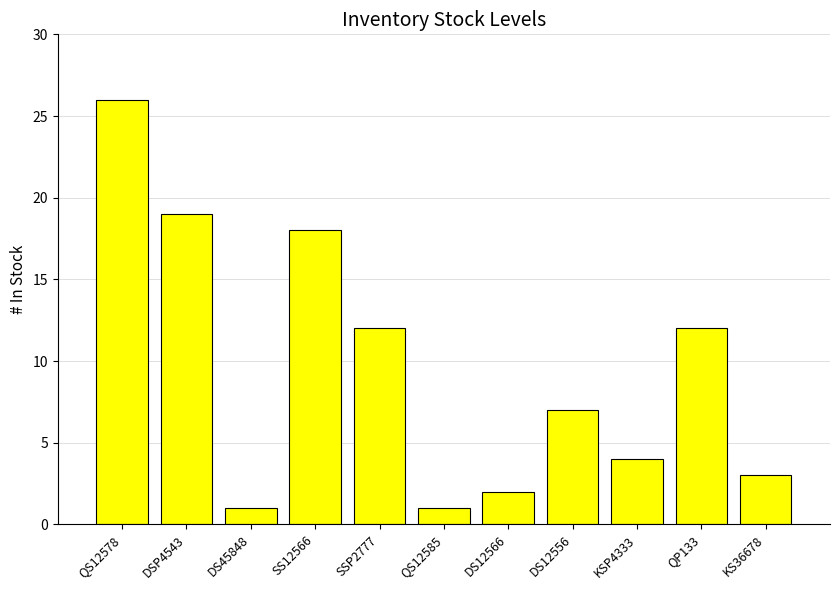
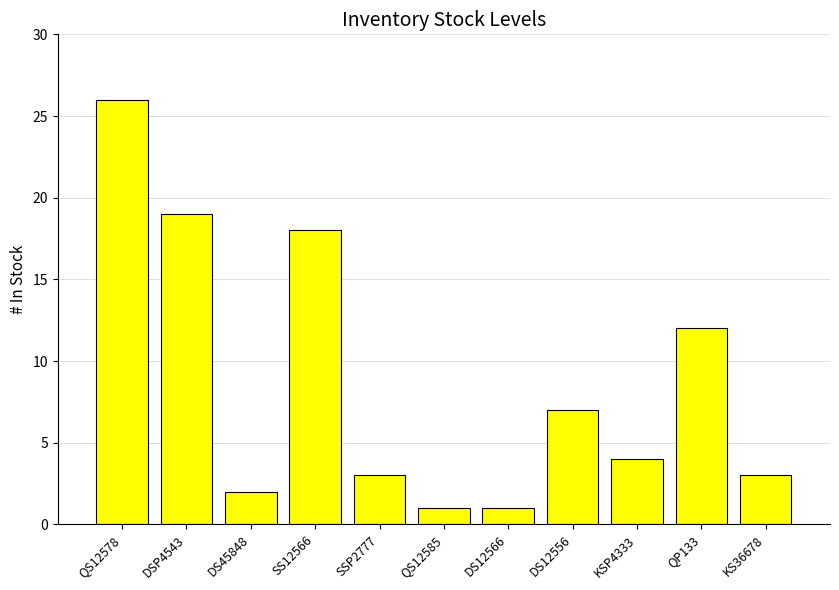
  {
    "QS12578": 26,
    "DSP4543": 19,
-   "DS45848": 1,
+   "DS45848": 2,
    "SS12566": 18,
-   "SSP2777": 12,
+   "SSP2777": 3,
    "QS12585": 1,
-   "DS12566": 2,
+   "DS12566": 1,
    "DS12556": 7,
    "KSP4333": 4,
    "QP133": 12,
    "KS36678": 3
  }
